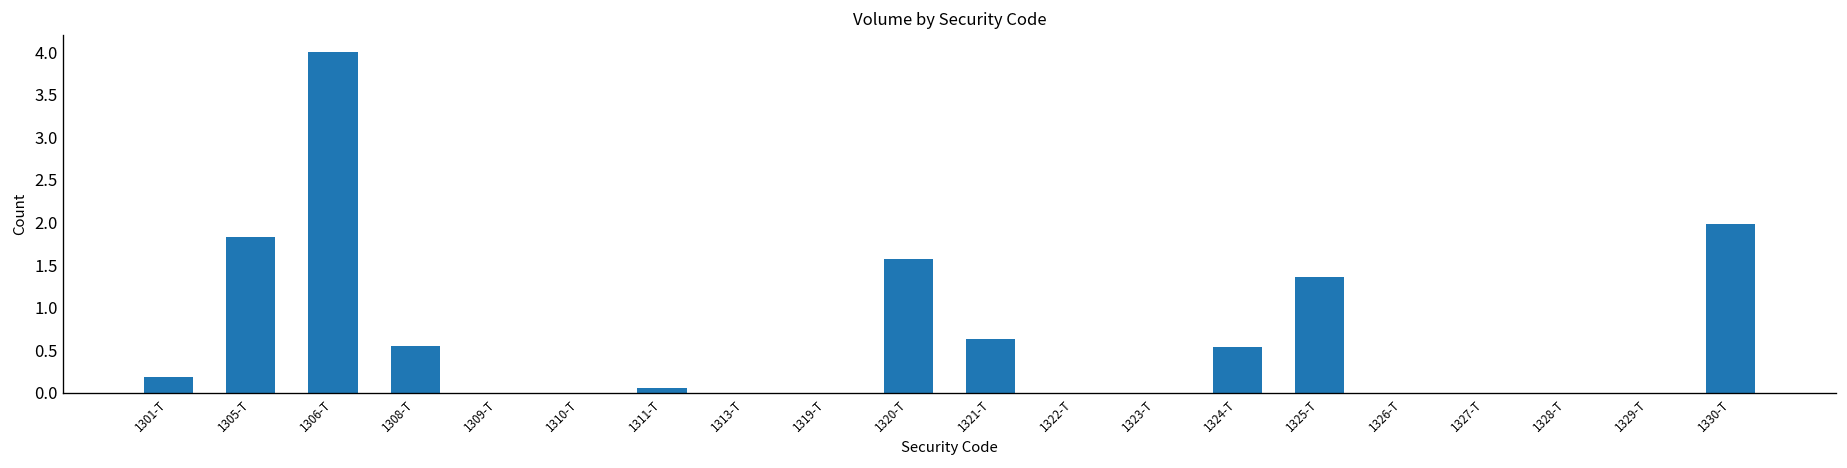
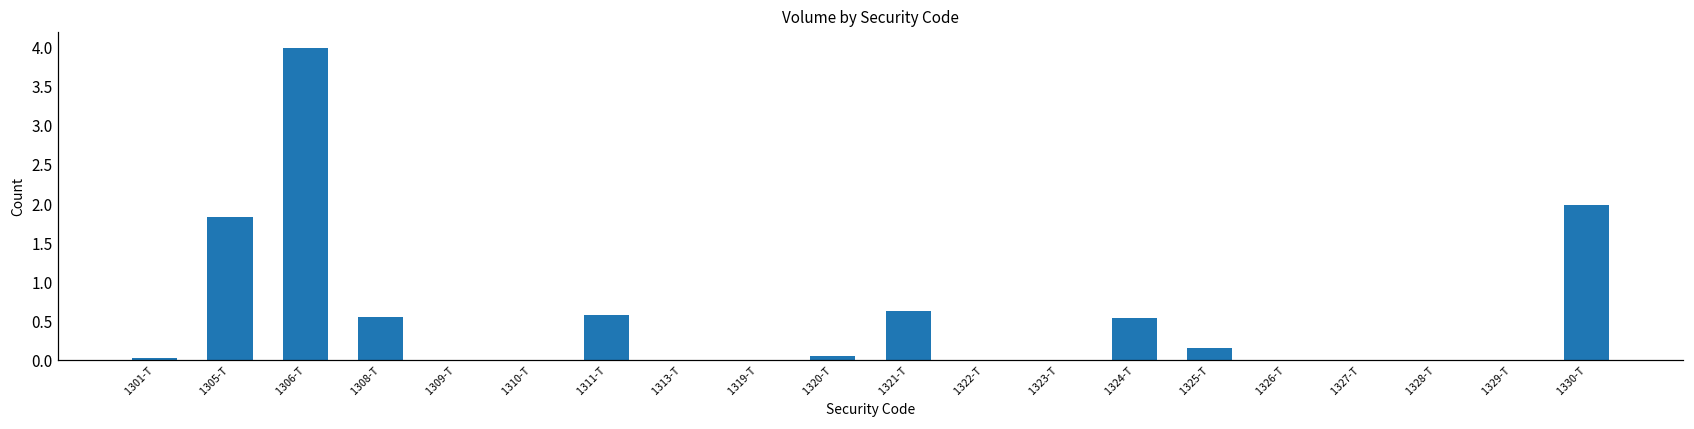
  {
-   "1301-T": 0.2,
+   "1301-T": 0.0,
    "1305-T": 1.8,
    "1306-T": 4.0,
    "1308-T": 0.6,
-   "1311-T": 0.1,
-   "1320-T": 1.6,
+   "1311-T": 0.6,
+   "1320-T": 0.1,
    "1321-T": 0.6,
    "1324-T": 0.5,
-   "1325-T": 1.4,
+   "1325-T": 0.2,
    "1330-T": 2.0
  }
